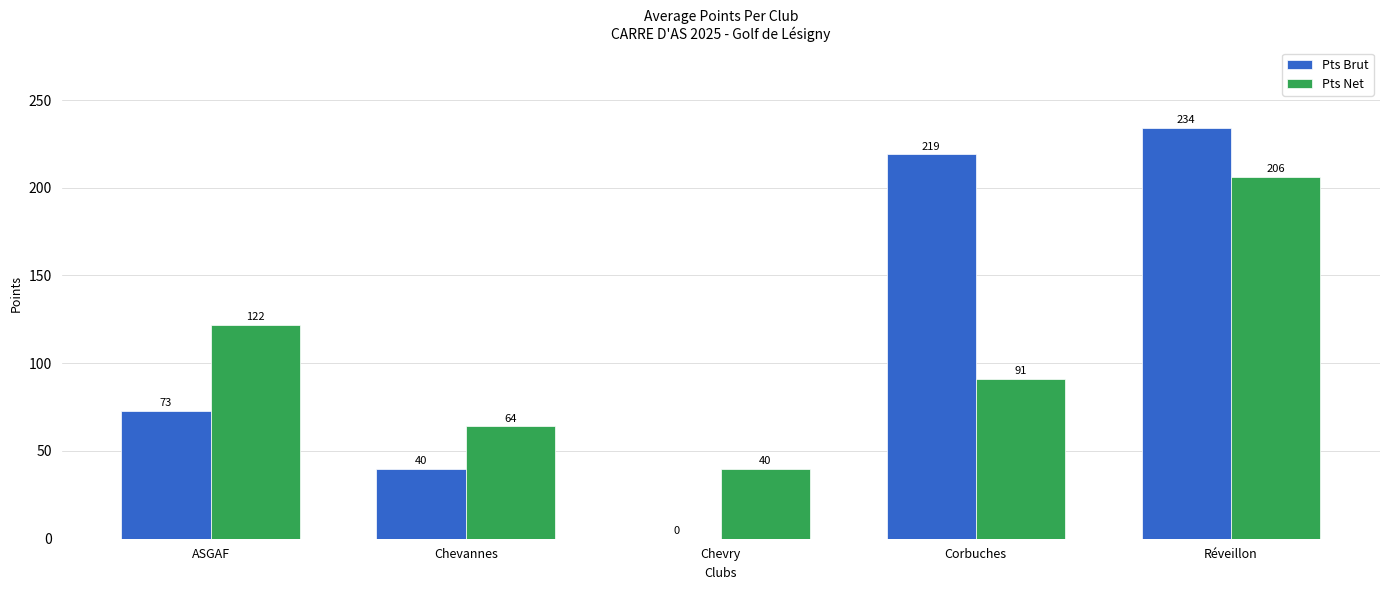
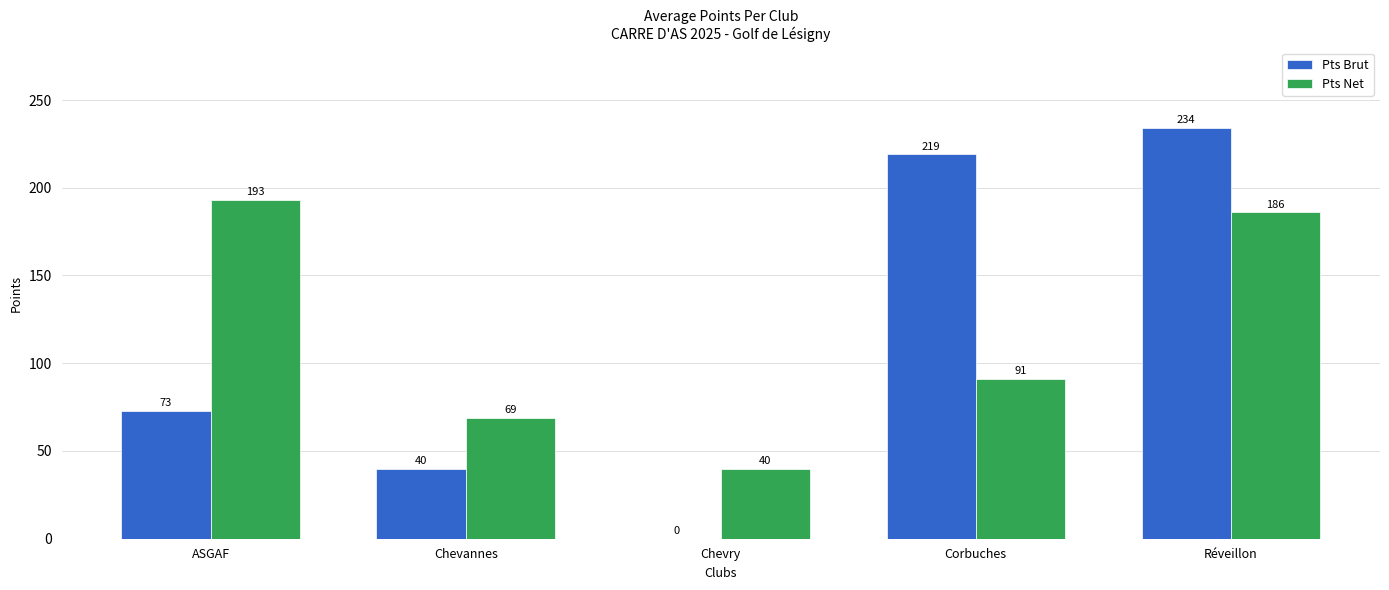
  {
    "Pts Brut": {
      "ASGAF": 73,
      "Chevannes": 40,
      "Chevry": 0,
      "Corbuches": 219,
      "Réveillon": 234
    },
    "Pts Net": {
-     "ASGAF": 122,
-     "Chevannes": 64,
+     "ASGAF": 193,
+     "Chevannes": 69,
      "Chevry": 40,
      "Corbuches": 91,
-     "Réveillon": 206
+     "Réveillon": 186
    }
  }
